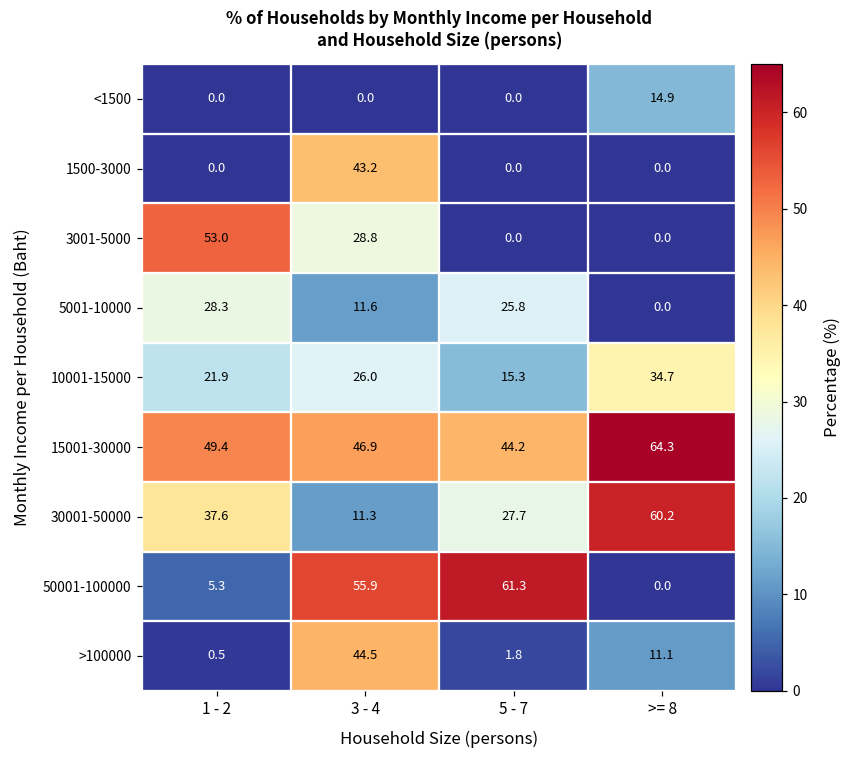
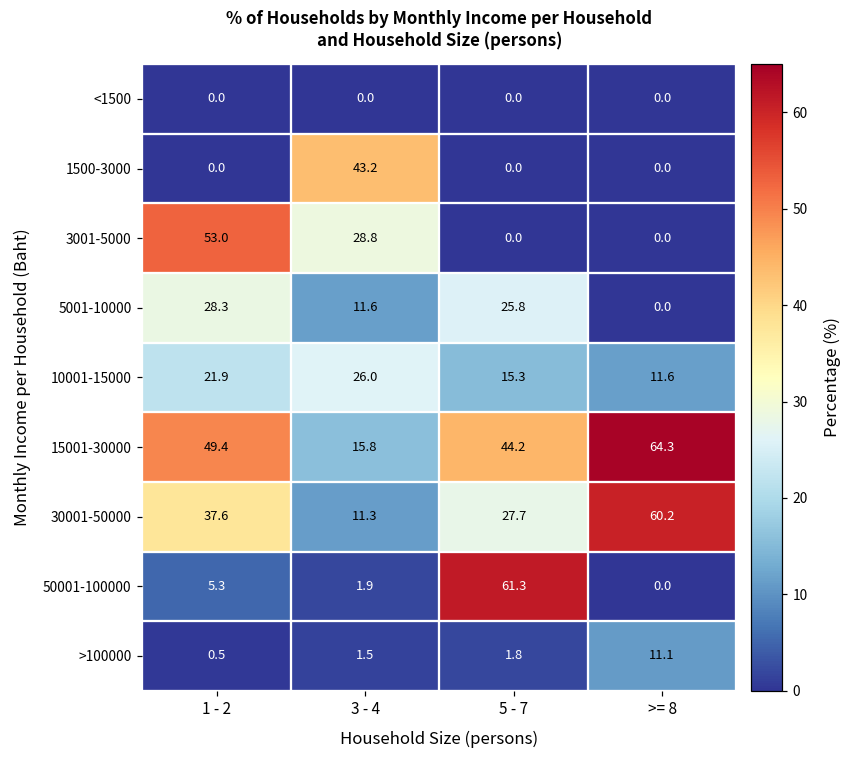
  {
    "<1500": {
      "1 - 2": 0.0,
      "3 - 4": 0.0,
      "5 - 7": 0.0,
-     ">= 8": 14.9
+     ">= 8": 0.0
    },
    "1500-3000": {
      "1 - 2": 0.0,
      "3 - 4": 43.2,
      "5 - 7": 0.0,
      ">= 8": 0.0
    },
    "3001-5000": {
      "1 - 2": 53.0,
      "3 - 4": 28.8,
      "5 - 7": 0.0,
      ">= 8": 0.0
    },
    "5001-10000": {
      "1 - 2": 28.3,
      "3 - 4": 11.6,
      "5 - 7": 25.8,
      ">= 8": 0.0
    },
    "10001-15000": {
      "1 - 2": 21.9,
      "3 - 4": 26.0,
      "5 - 7": 15.3,
-     ">= 8": 34.7
+     ">= 8": 11.6
    },
    "15001-30000": {
      "1 - 2": 49.4,
-     "3 - 4": 46.9,
+     "3 - 4": 15.8,
      "5 - 7": 44.2,
      ">= 8": 64.3
    },
    "30001-50000": {
      "1 - 2": 37.6,
      "3 - 4": 11.3,
      "5 - 7": 27.7,
      ">= 8": 60.2
    },
    "50001-100000": {
      "1 - 2": 5.3,
-     "3 - 4": 55.9,
+     "3 - 4": 1.9,
      "5 - 7": 61.3,
      ">= 8": 0.0
    },
    ">100000": {
      "1 - 2": 0.5,
-     "3 - 4": 44.5,
+     "3 - 4": 1.5,
      "5 - 7": 1.8,
      ">= 8": 11.1
    }
  }
